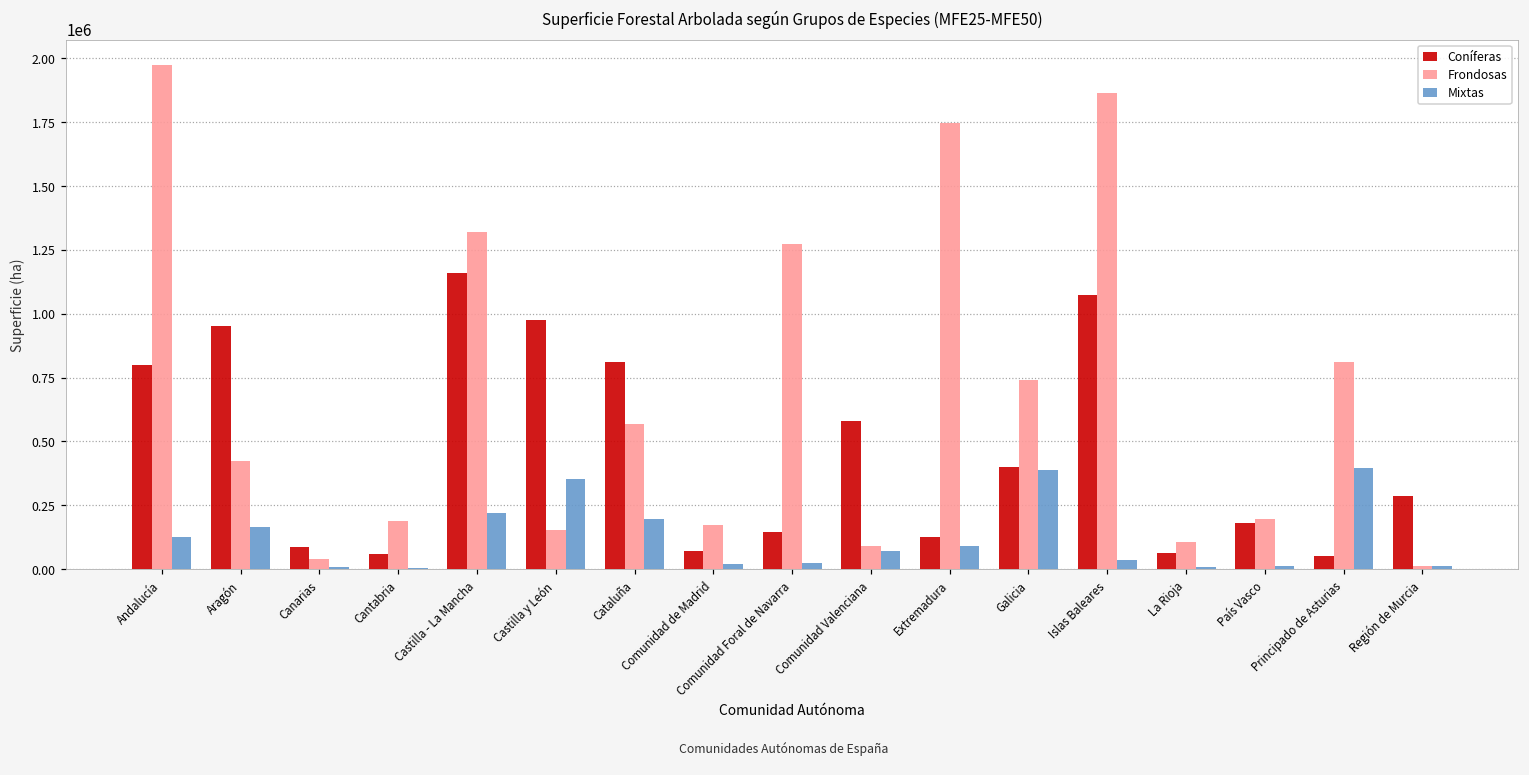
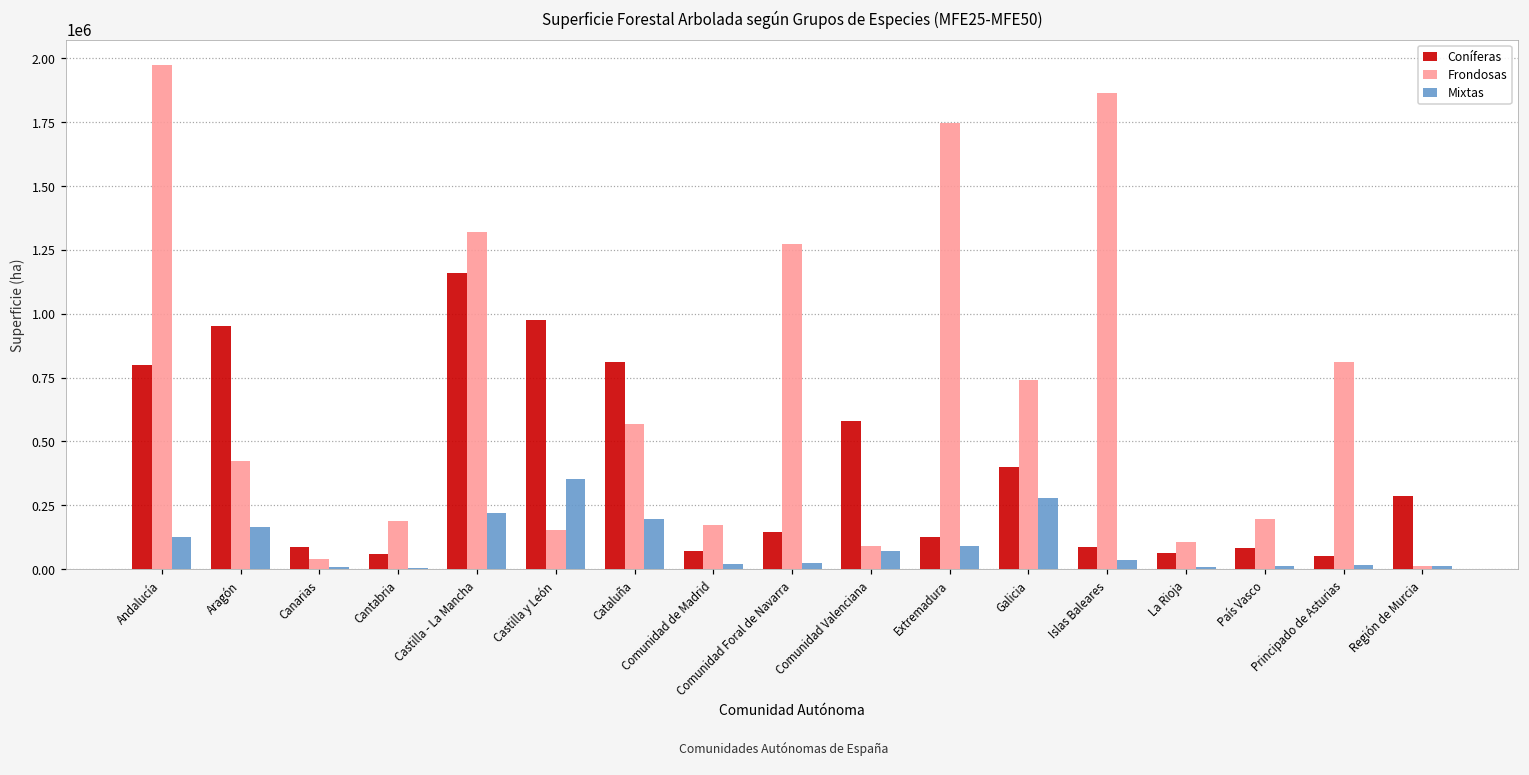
  {
    "Coníferas": {
      "Andalucía": 800000,
      "Aragón": 950000,
      "Canarias": 90000,
      "Cantabria": 60000,
      "Castilla - La Mancha": 1160000,
      "Castilla y León": 970000,
      "Cataluña": 810000,
      "Comunidad de Madrid": 70000,
      "Comunidad Foral de Navarra": 150000,
      "Comunidad Valenciana": 580000,
      "Extremadura": 120000,
      "Galicia": 400000,
-     "Islas Baleares": 1070000,
+     "Islas Baleares": 90000,
      "La Rioja": 60000,
-     "País Vasco": 180000,
+     "País Vasco": 80000,
      "Principado de Asturias": 50000,
      "Región de Murcia": 280000
    },
    "Frondosas": {
      "Andalucía": 1970000,
      "Aragón": 420000,
      "Canarias": 40000,
      "Cantabria": 190000,
      "Castilla - La Mancha": 1320000,
      "Castilla y León": 150000,
      "Cataluña": 570000,
      "Comunidad de Madrid": 170000,
      "Comunidad Foral de Navarra": 1270000,
      "Comunidad Valenciana": 90000,
      "Extremadura": 1750000,
      "Galicia": 740000,
      "Islas Baleares": 1860000,
      "La Rioja": 100000,
      "País Vasco": 200000,
      "Principado de Asturias": 810000,
      "Región de Murcia": 10000
    },
    "Mixtas": {
      "Andalucía": 130000,
      "Aragón": 160000,
      "Castilla - La Mancha": 220000,
      "Castilla y León": 350000,
      "Cataluña": 200000,
      "Comunidad de Madrid": 20000,
      "Comunidad Foral de Navarra": 30000,
      "Comunidad Valenciana": 70000,
      "Extremadura": 90000,
-     "Galicia": 390000,
+     "Galicia": 280000,
      "Islas Baleares": 40000,
      "País Vasco": 10000,
-     "Principado de Asturias": 390000,
+     "Principado de Asturias": 20000,
      "Región de Murcia": 10000
    }
  }
